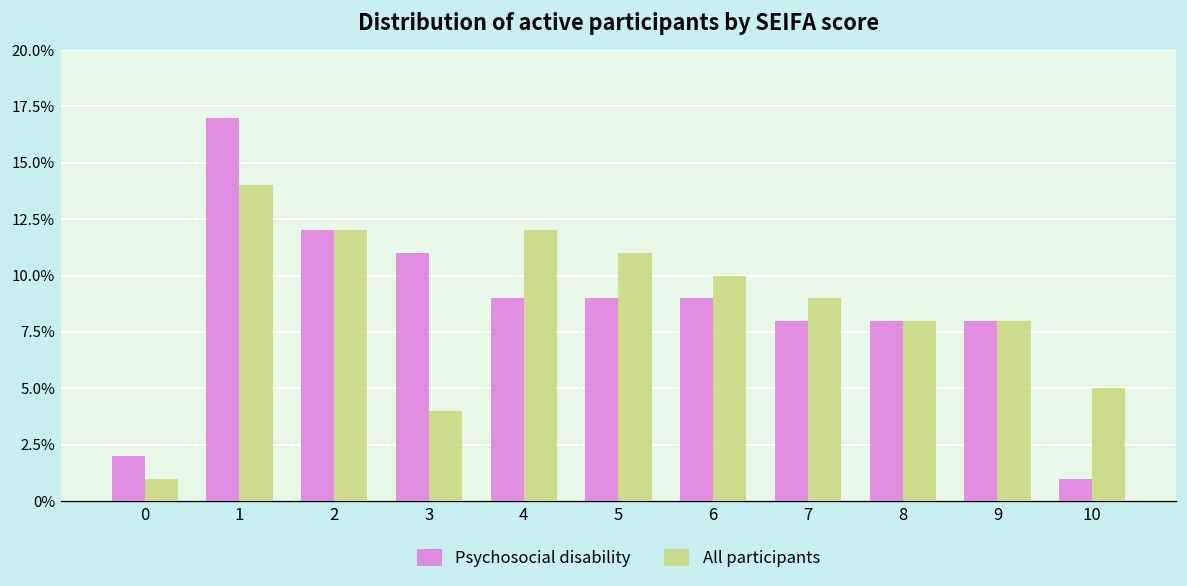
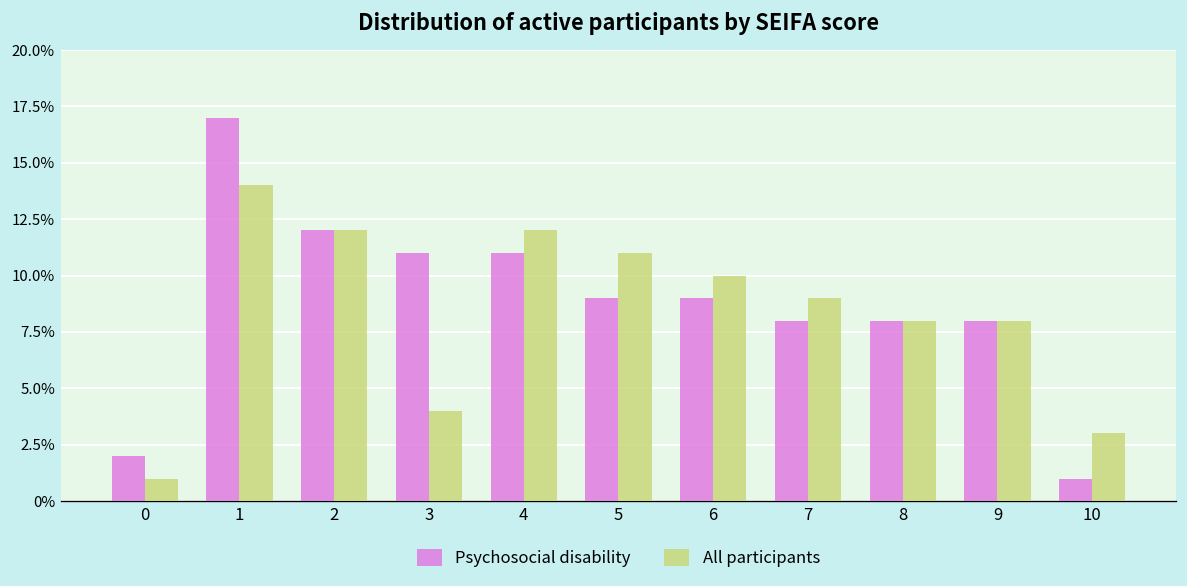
  {
    "Psychosocial disability": {
      "0": "2.0%",
      "1": "17.0%",
      "2": "12.0%",
      "3": "11.0%",
-     "4": "9.0%",
+     "4": "11.0%",
      "5": "9.0%",
      "6": "9.0%",
      "7": "8.0%",
      "8": "8.0%",
      "9": "8.0%",
      "10": "1.0%"
    },
    "All participants": {
      "0": "1.0%",
      "1": "14.0%",
      "2": "12.0%",
      "3": "4.0%",
      "4": "12.0%",
      "5": "11.0%",
      "6": "10.0%",
      "7": "9.0%",
      "8": "8.0%",
      "9": "8.0%",
-     "10": "5.0%"
+     "10": "3.0%"
    }
  }
